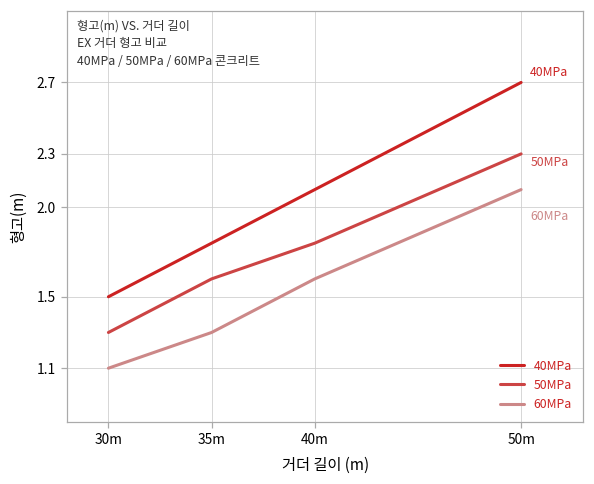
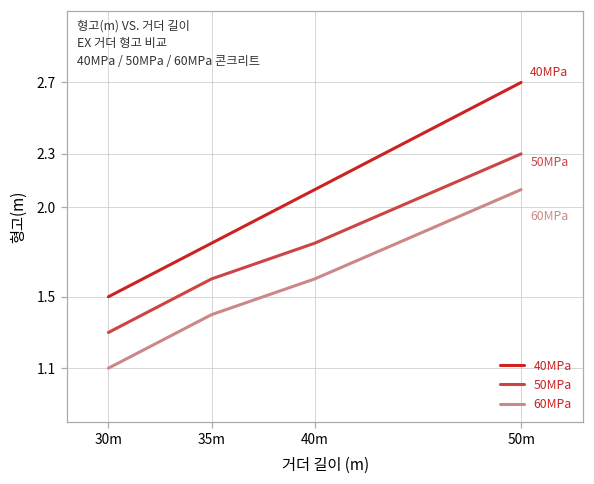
  {
    "60MPa": {
      "30m": 1.1,
-     "35m": 1.3,
+     "35m": 1.4,
      "40m": 1.6
    }
  }
